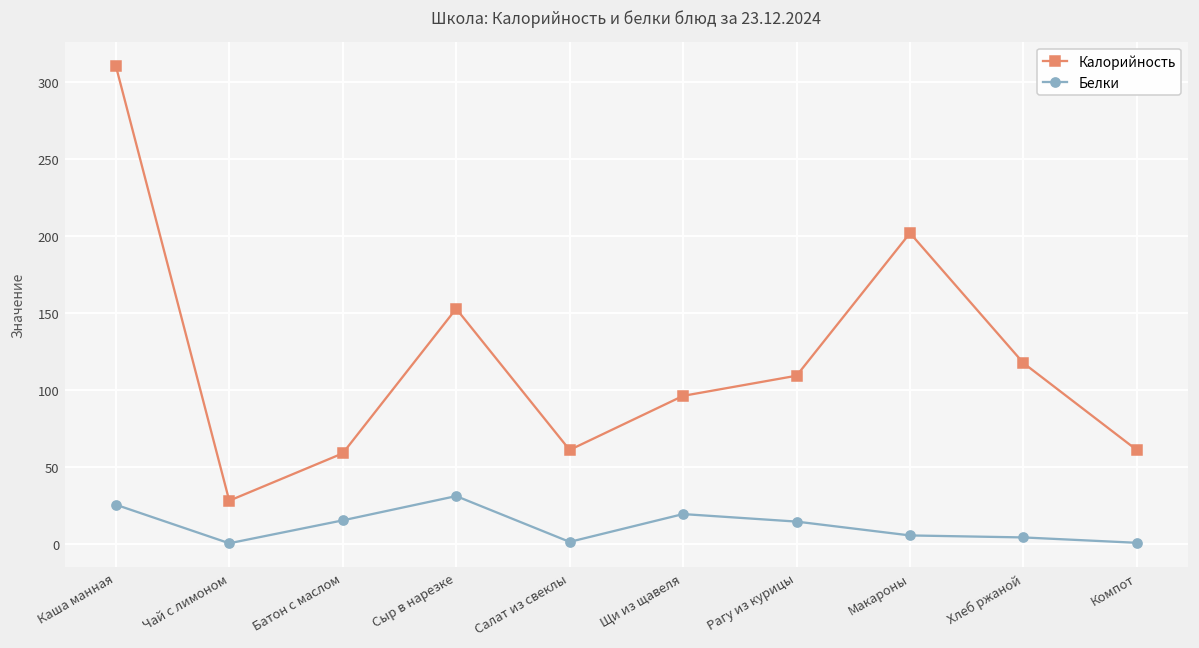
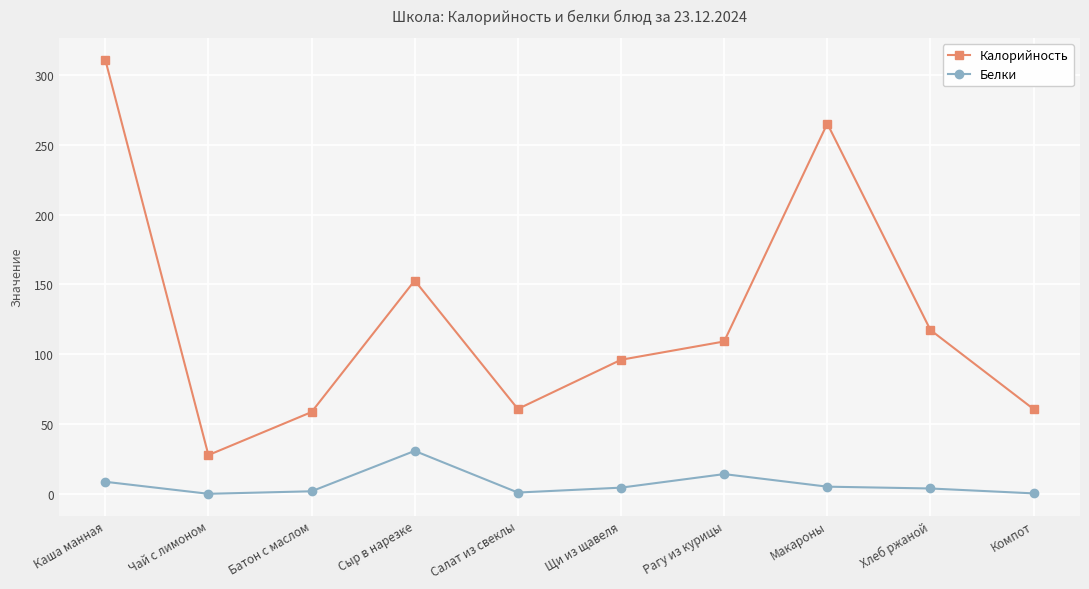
  {
    "Калорийность": {
      "Каша манная": 311,
      "Чай с лимоном": 28,
      "Батон с маслом": 59,
      "Сыр в нарезке": 153,
      "Салат из свеклы": 61,
      "Щи из щавеля": 96,
      "Рагу из курицы": 109,
-     "Макароны": 202,
+     "Макароны": 265,
      "Хлеб ржаной": 117,
      "Компот": 61
    },
    "Белки": {
-     "Каша манная": 25,
+     "Каша манная": 9,
      "Чай с лимоном": 0,
-     "Батон с маслом": 15,
+     "Батон с маслом": 2,
      "Сыр в нарезке": 31,
      "Салат из свеклы": 1,
-     "Щи из щавеля": 19,
+     "Щи из щавеля": 5,
      "Рагу из курицы": 14,
      "Макароны": 5,
      "Хлеб ржаной": 4,
      "Компот": 1
    }
  }
